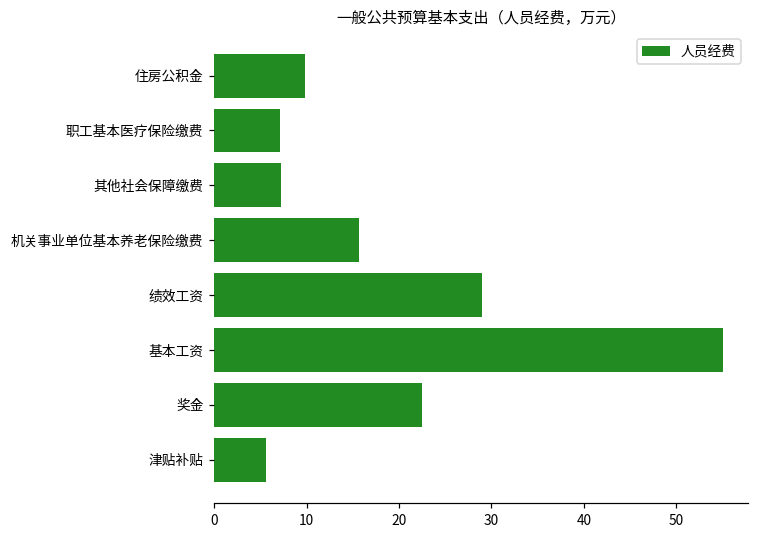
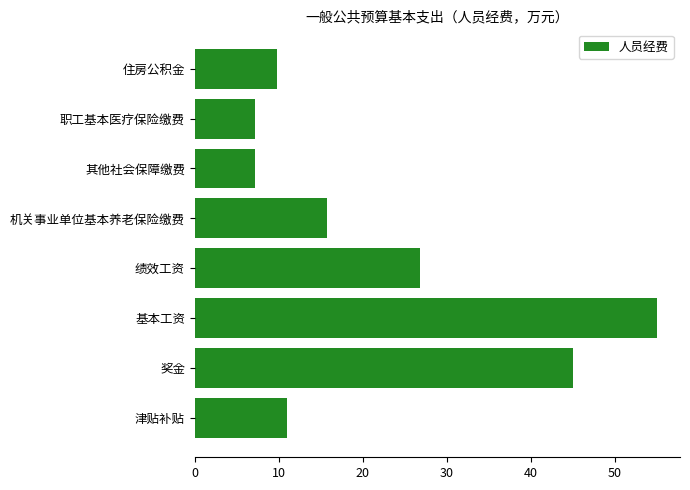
  {
    "住房公积金": 10,
    "职工基本医疗保险缴费": 7,
    "其他社会保障缴费": 7,
    "机关事业单位基本养老保险缴费": 16,
-   "绩效工资": 29,
+   "绩效工资": 27,
    "基本工资": 55,
-   "奖金": 22,
-   "津贴补贴": 6
+   "奖金": 45,
+   "津贴补贴": 11
  }
